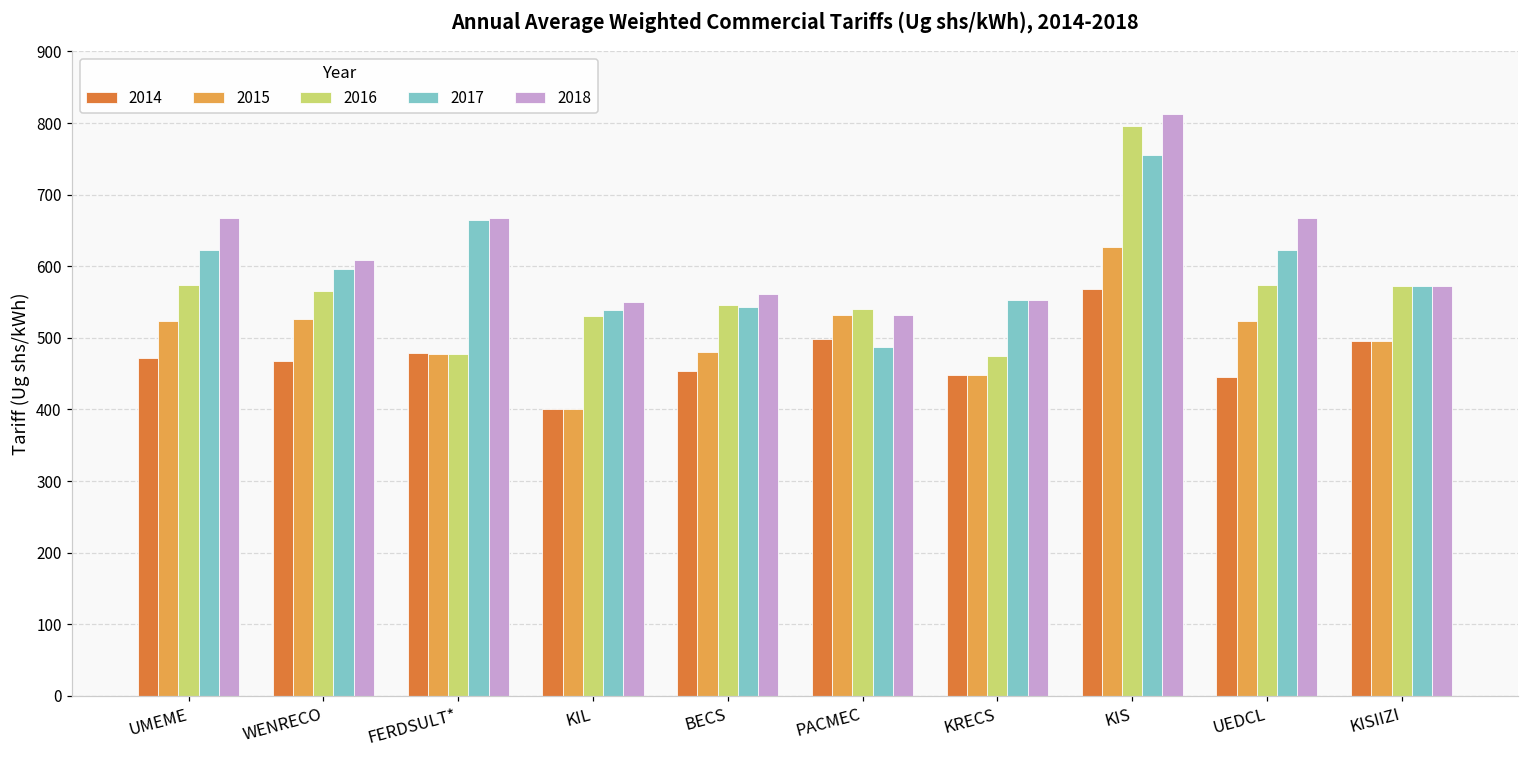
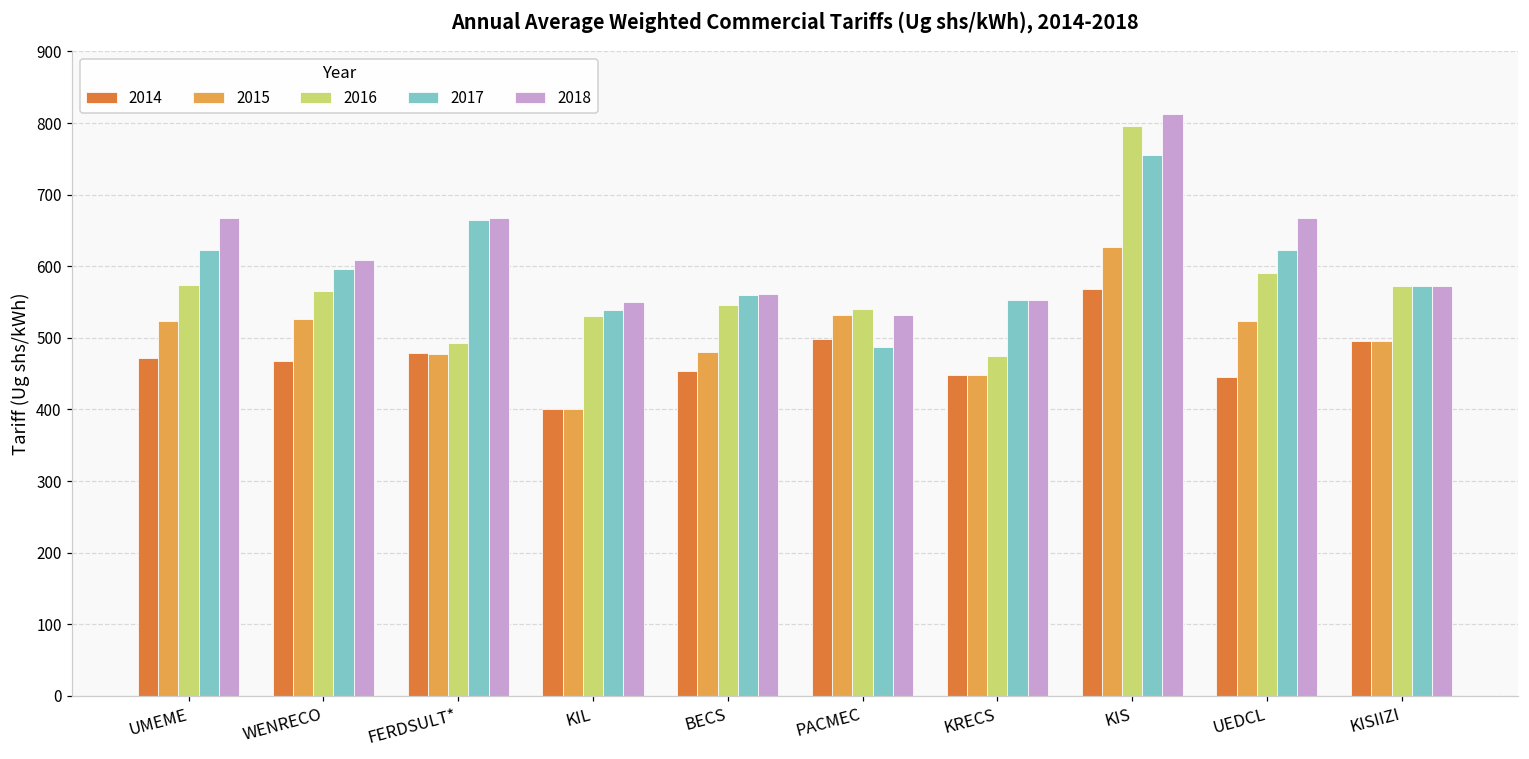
  {
    "2016": {
      "UMEME": 570,
      "WENRECO": 570,
-     "FERDSULT*": 480,
+     "FERDSULT*": 490,
      "KIL": 530,
      "BECS": 550,
      "PACMEC": 540,
      "KRECS": 470,
      "KIS": 800,
-     "UEDCL": 570,
+     "UEDCL": 590,
      "KISIIZI": 570
    },
    "2017": {
      "UMEME": 620,
      "WENRECO": 600,
      "FERDSULT*": 660,
      "KIL": 540,
-     "BECS": 540,
+     "BECS": 560,
      "PACMEC": 490,
      "KRECS": 550,
      "KIS": 760,
      "UEDCL": 620,
      "KISIIZI": 570
    },
    "2018": {
      "UMEME": 670,
      "WENRECO": 610,
      "FERDSULT*": 670,
      "KIL": 550,
      "BECS": 560,
      "PACMEC": 530,
      "KRECS": 550,
      "KIS": 810,
      "UEDCL": 670,
      "KISIIZI": 570
    }
  }
